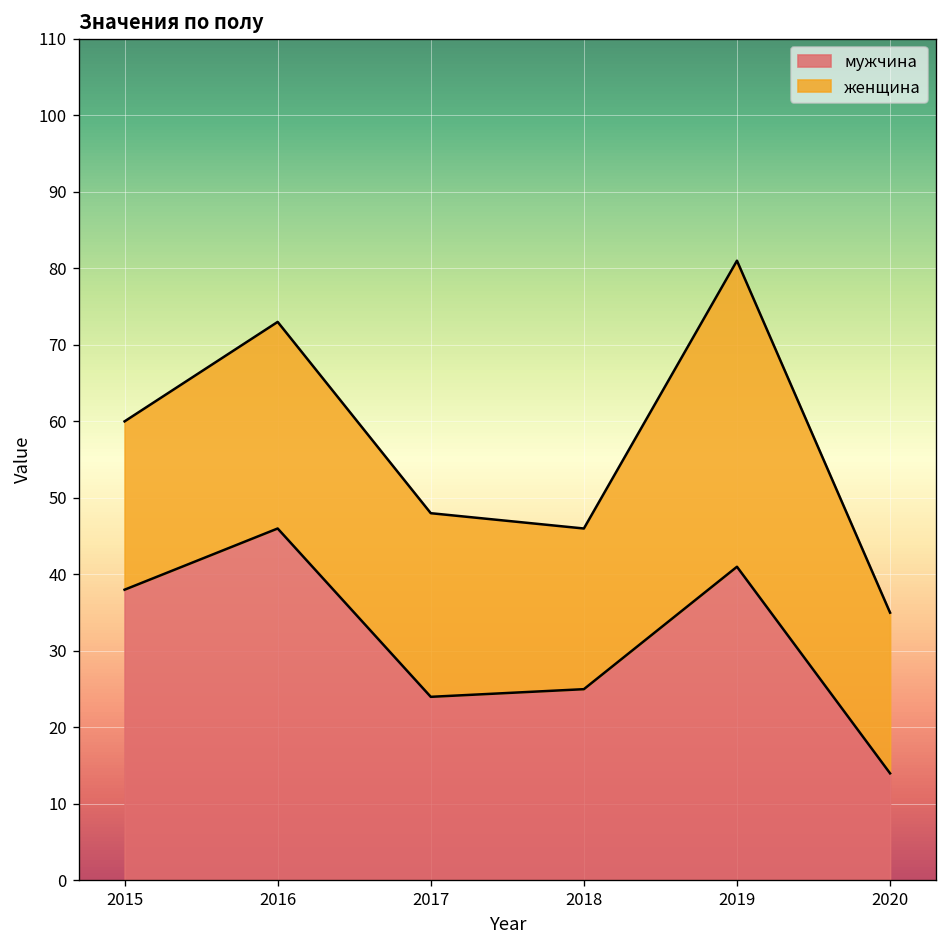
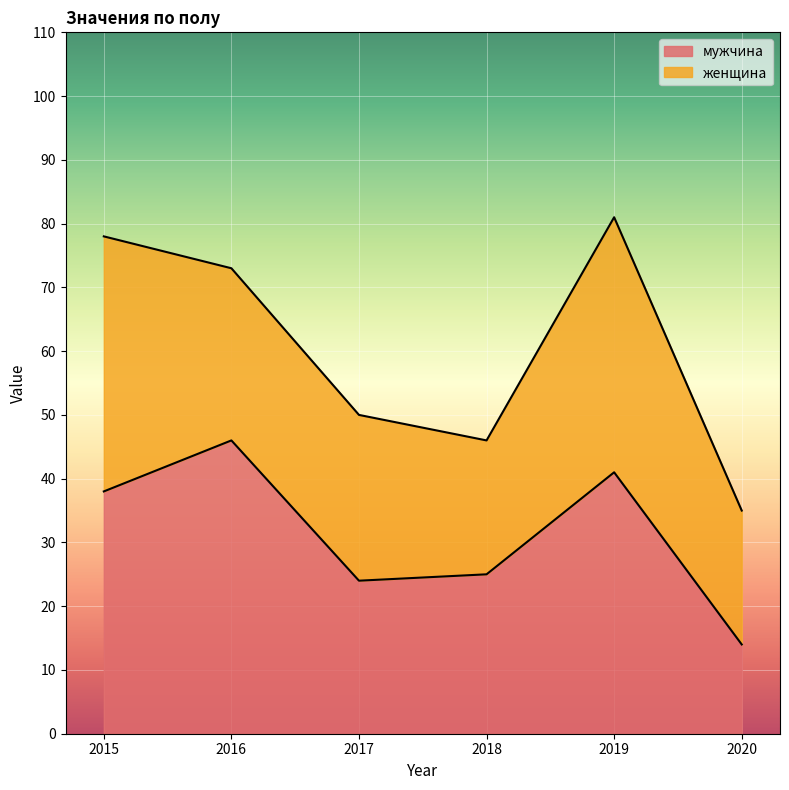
  {
    "мужчина": {
      "2015": 38,
      "2016": 46,
      "2017": 24,
      "2018": 25,
      "2019": 41,
      "2020": 14
    },
    "женщина": {
-     "2015": 22,
+     "2015": 40,
      "2016": 27,
-     "2017": 24,
+     "2017": 26,
      "2018": 21,
      "2019": 40,
      "2020": 21
    }
  }
